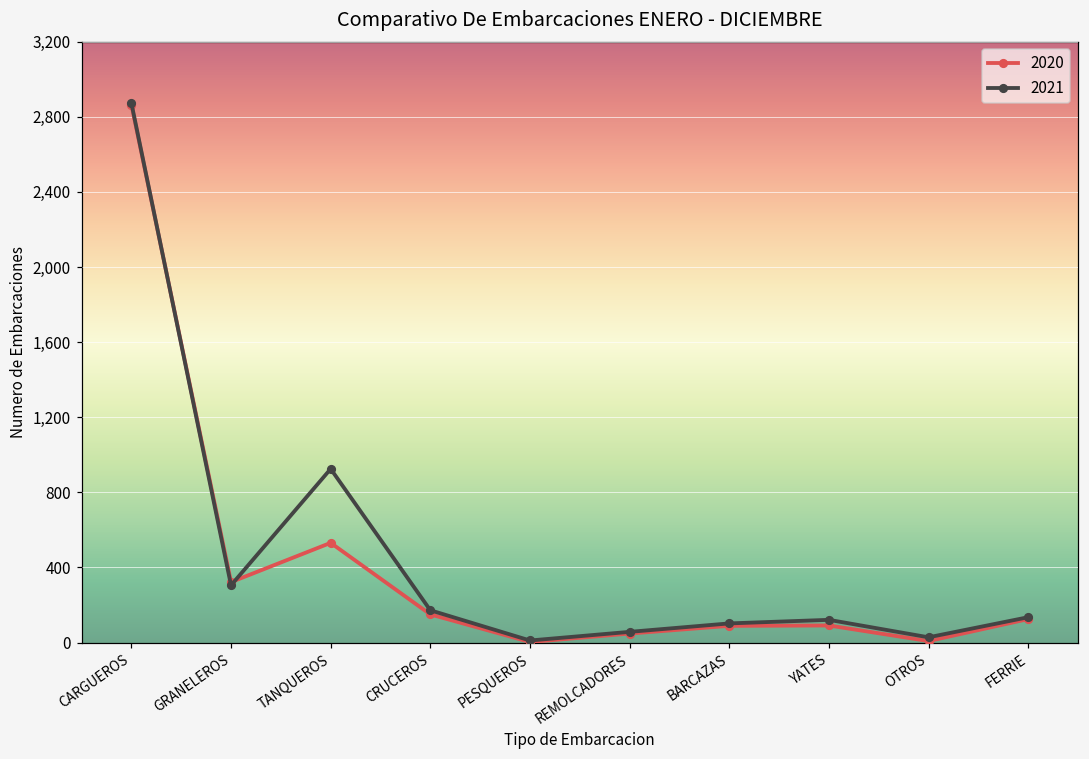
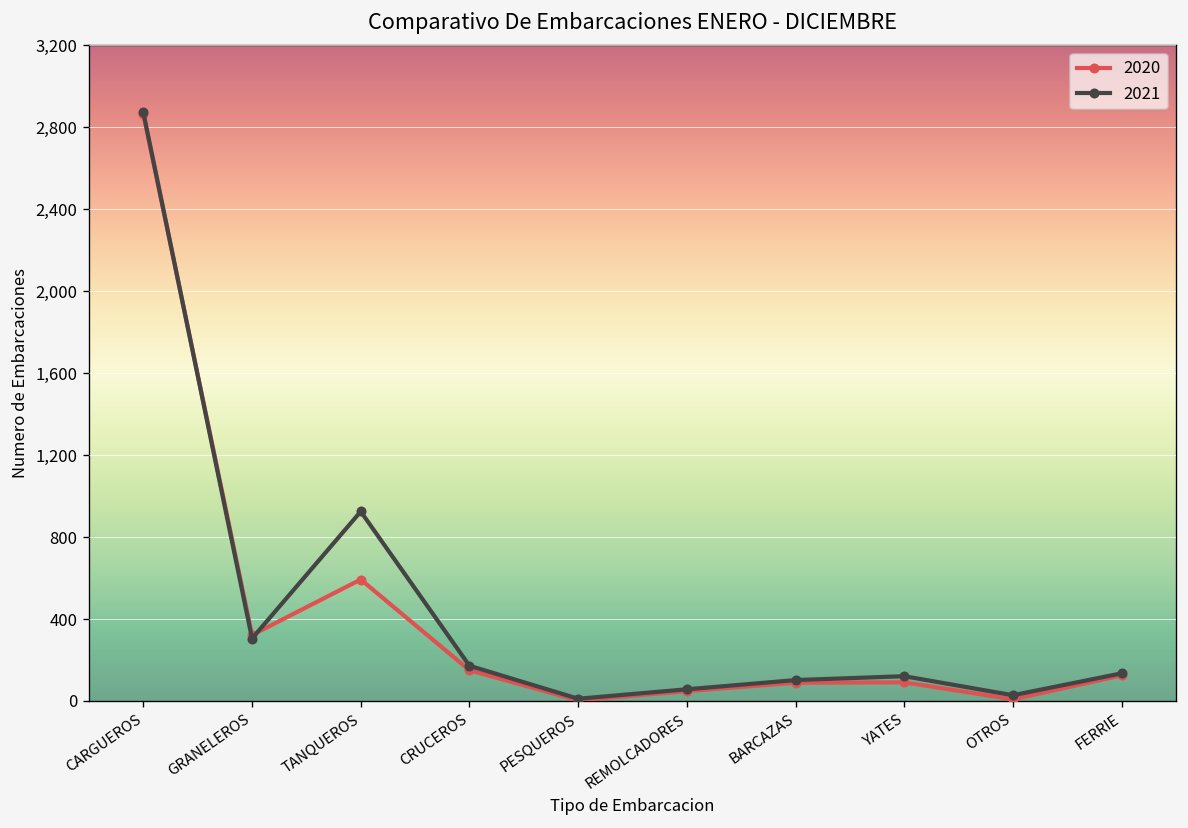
  {
    "2020": {
      "GRANELEROS": 320,
-     "TANQUEROS": 530,
+     "TANQUEROS": 590,
      "CRUCEROS": 150,
      "YATES": 90,
      "OTROS": 10
    },
    "2021": {
      "GRANELEROS": 310,
      "TANQUEROS": 930,
      "CRUCEROS": 170,
      "YATES": 120,
      "OTROS": 30
    }
  }
